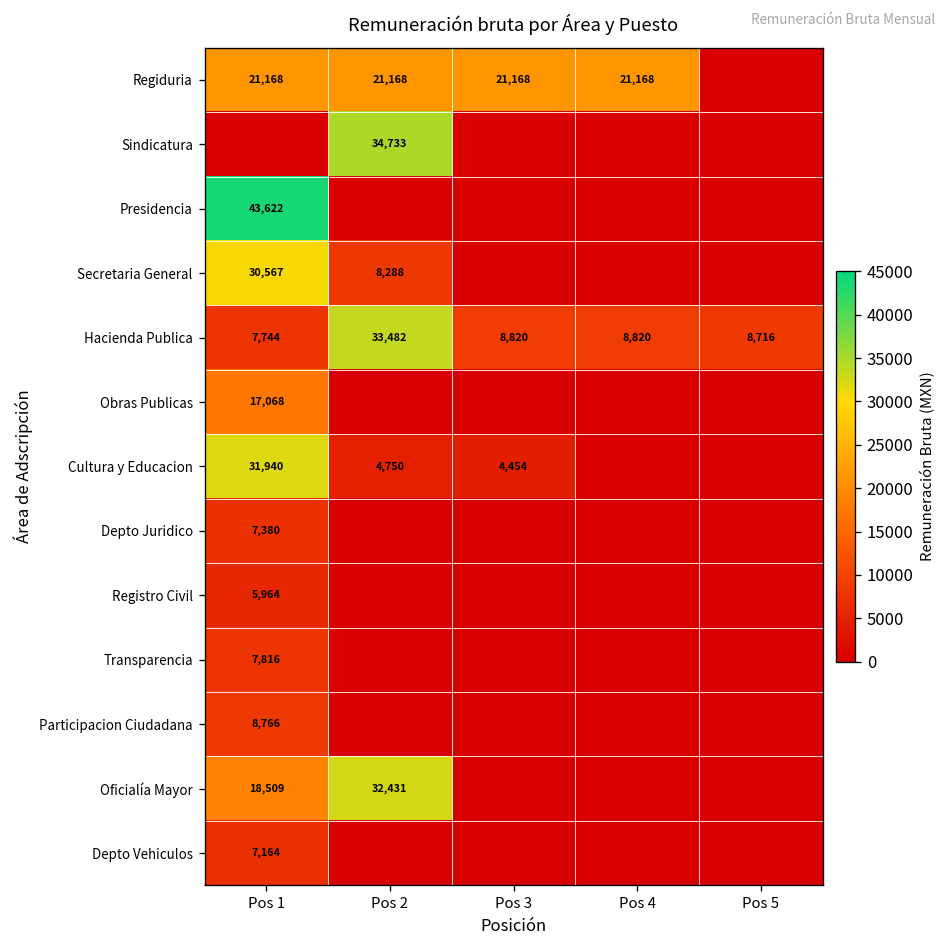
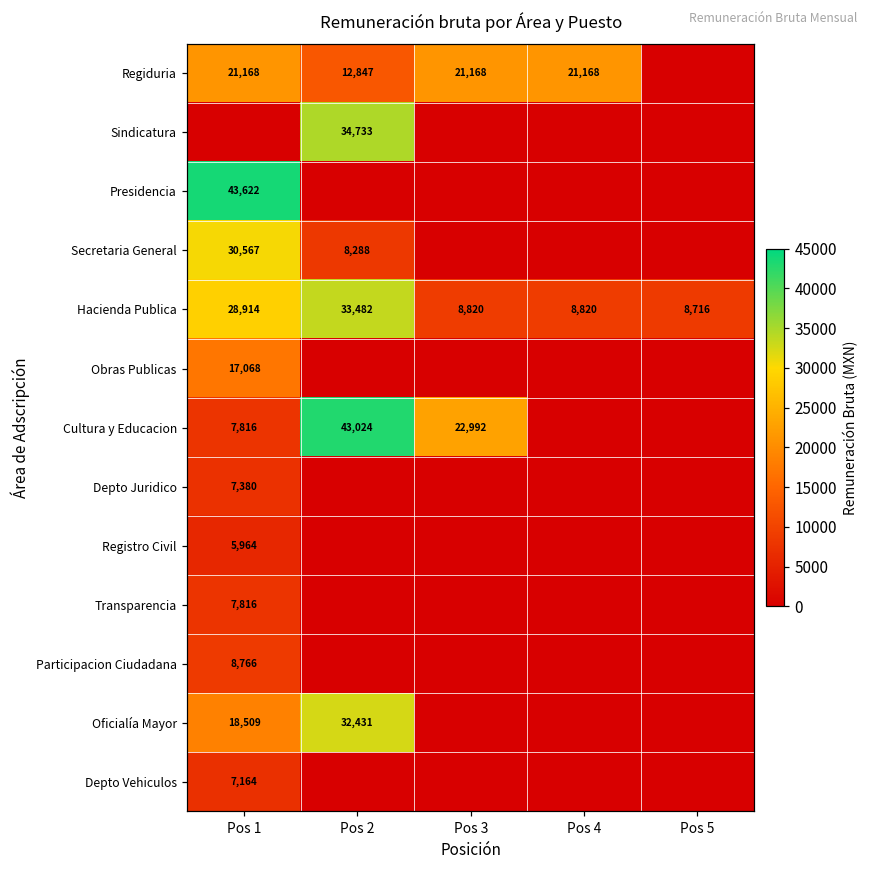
  {
    "Regiduria": {
      "Pos 1": "21,168",
-     "Pos 2": "21,168",
+     "Pos 2": "12,847",
      "Pos 3": "21,168",
      "Pos 4": "21,168"
    },
    "Sindicatura": {
      "Pos 2": "34,733"
    },
    "Presidencia": {
      "Pos 1": "43,622"
    },
    "Secretaria General": {
      "Pos 1": "30,567",
      "Pos 2": "8,288"
    },
    "Hacienda Publica": {
-     "Pos 1": "7,744",
+     "Pos 1": "28,914",
      "Pos 2": "33,482",
      "Pos 3": "8,820",
      "Pos 4": "8,820",
      "Pos 5": "8,716"
    },
    "Obras Publicas": {
      "Pos 1": "17,068"
    },
    "Cultura y Educacion": {
-     "Pos 1": "31,940",
-     "Pos 2": "4,750",
-     "Pos 3": "4,454"
+     "Pos 1": "7,816",
+     "Pos 2": "43,024",
+     "Pos 3": "22,992"
    },
    "Depto Juridico": {
      "Pos 1": "7,380"
    },
    "Registro Civil": {
      "Pos 1": "5,964"
    },
    "Transparencia": {
      "Pos 1": "7,816"
    },
    "Participacion Ciudadana": {
      "Pos 1": "8,766"
    },
    "Oficialía Mayor": {
      "Pos 1": "18,509",
      "Pos 2": "32,431"
    },
    "Depto Vehiculos": {
      "Pos 1": "7,164"
    }
  }
